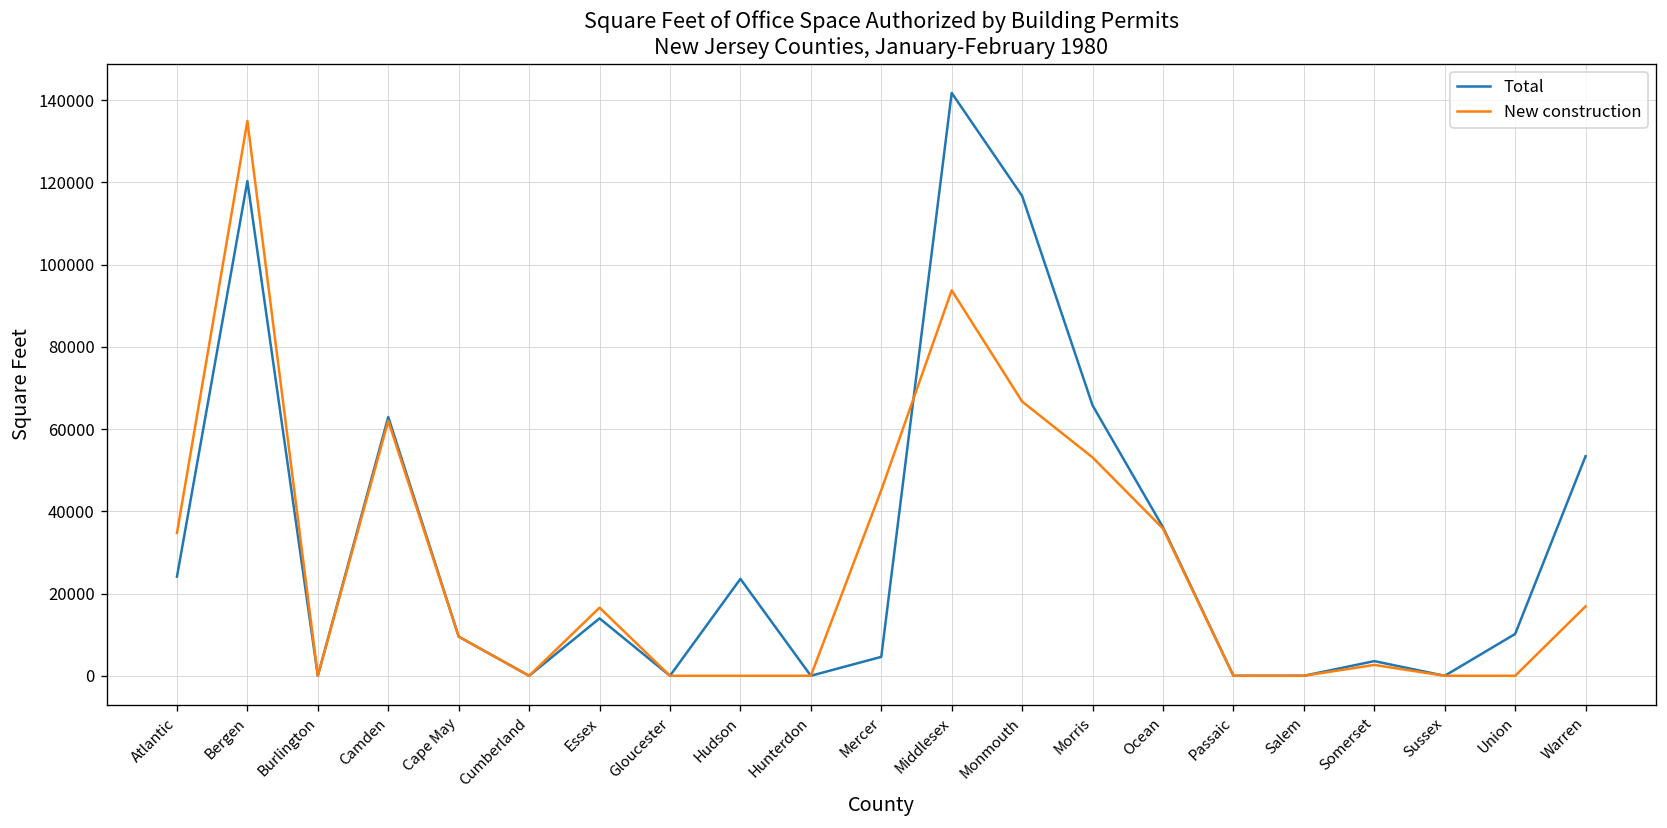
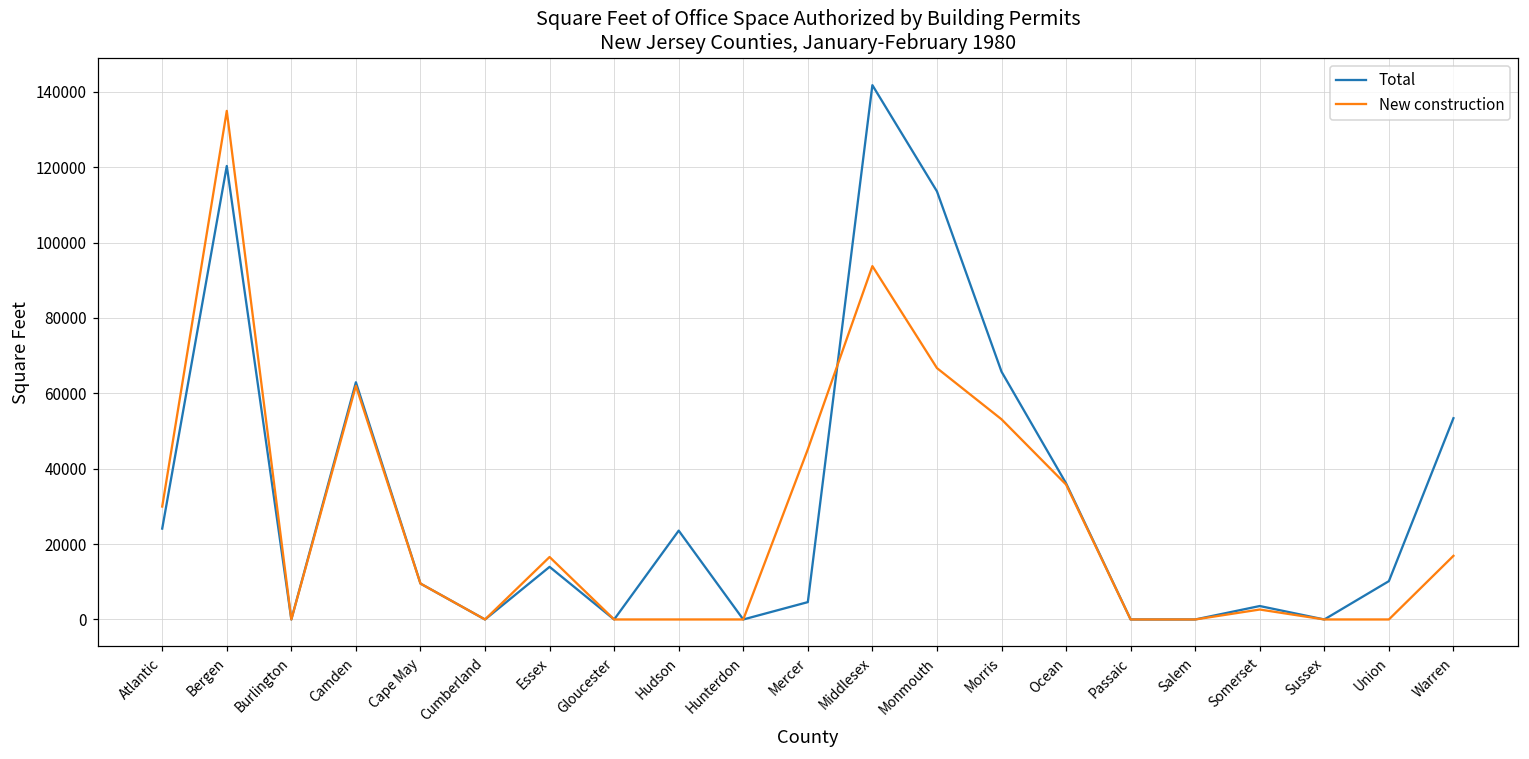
  {
    "Total": {
      "Atlantic": 24000,
      "Bergen": 120000,
      "Camden": 63000,
      "Essex": 14000,
      "Hudson": 24000,
      "Mercer": 5000,
      "Middlesex": 142000,
-     "Monmouth": 117000,
+     "Monmouth": 114000,
      "Morris": 66000,
      "Somerset": 4000,
      "Union": 10000,
      "Warren": 53000
    },
    "New construction": {
-     "Atlantic": 35000,
+     "Atlantic": 30000,
      "Bergen": 135000,
      "Camden": 62000,
      "Essex": 17000,
      "Hudson": 0,
      "Mercer": 45000,
      "Middlesex": 94000,
      "Monmouth": 67000,
      "Morris": 53000,
      "Somerset": 3000,
      "Union": 0,
      "Warren": 17000
    }
  }
